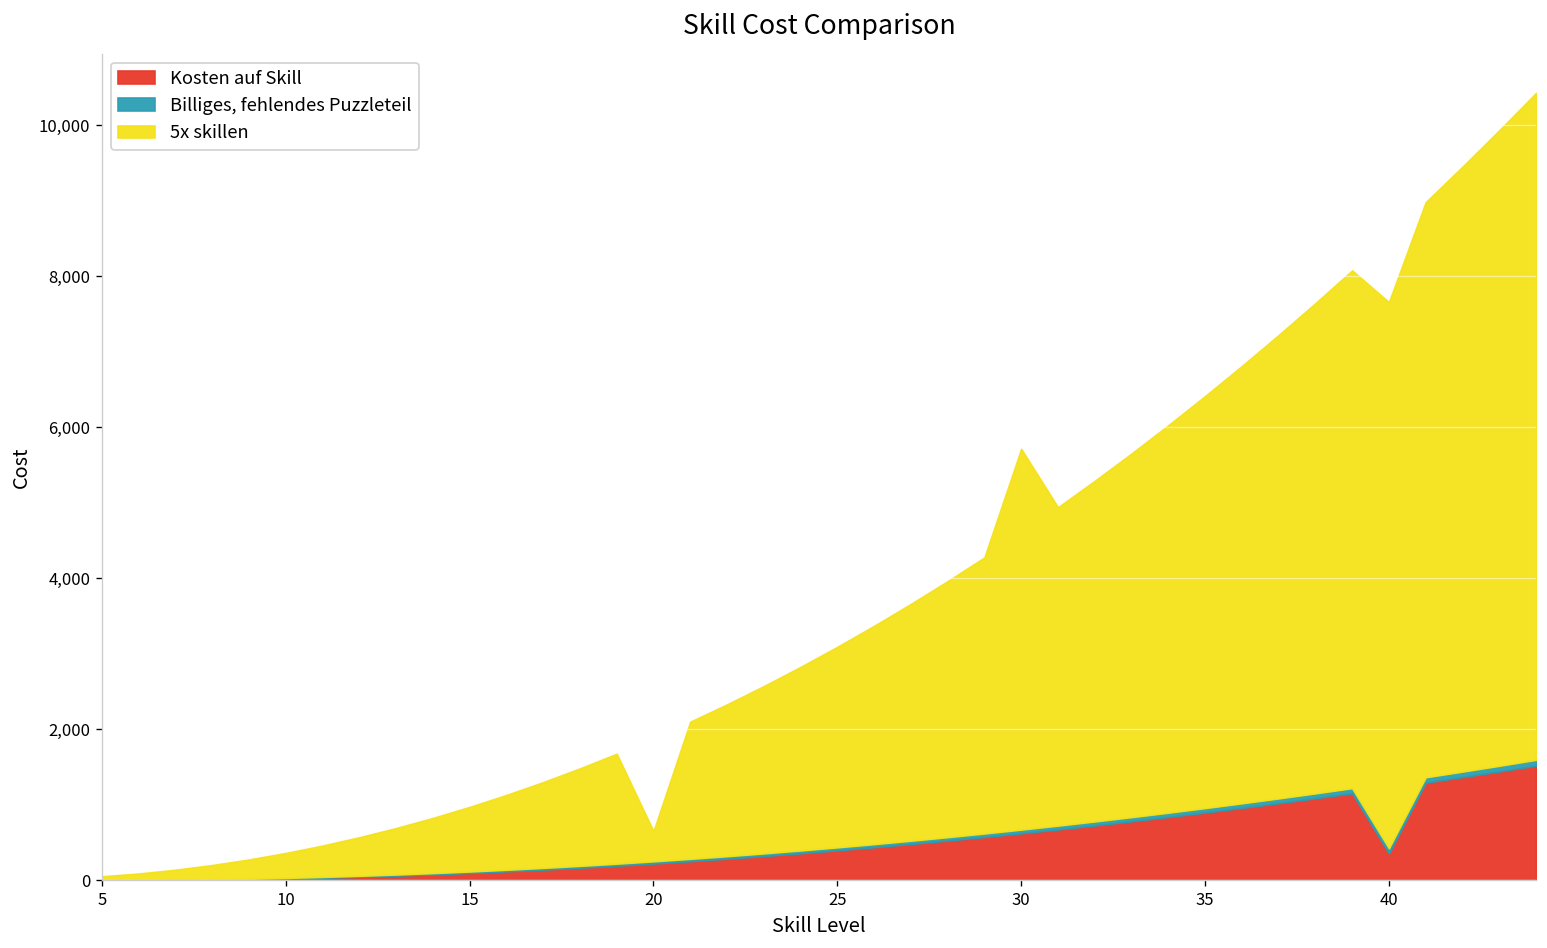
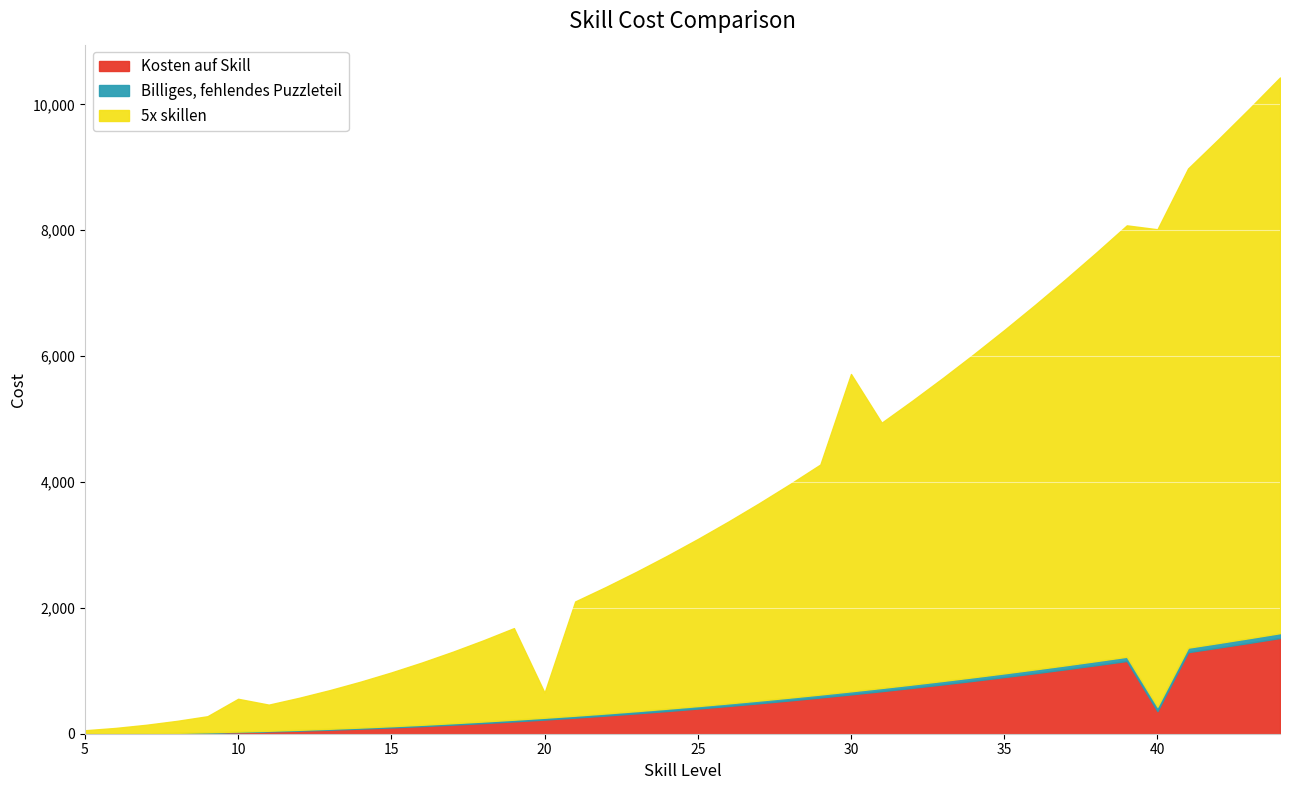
  {
    "Kosten auf Skill": {
      "30": "600",
      "35": "900",
      "40": "400"
    },
    "Billiges, fehlendes Puzzleteil": {
      "30": "0",
      "35": "100",
      "40": "100"
    },
    "5x skillen": {
      "5": "100",
-     "10": "300",
+     "10": "500",
      "15": "900",
      "20": "400",
      "25": "2,700",
      "30": "5,000",
      "35": "5,500",
-     "40": "7,200"
+     "40": "7,600"
    }
  }
